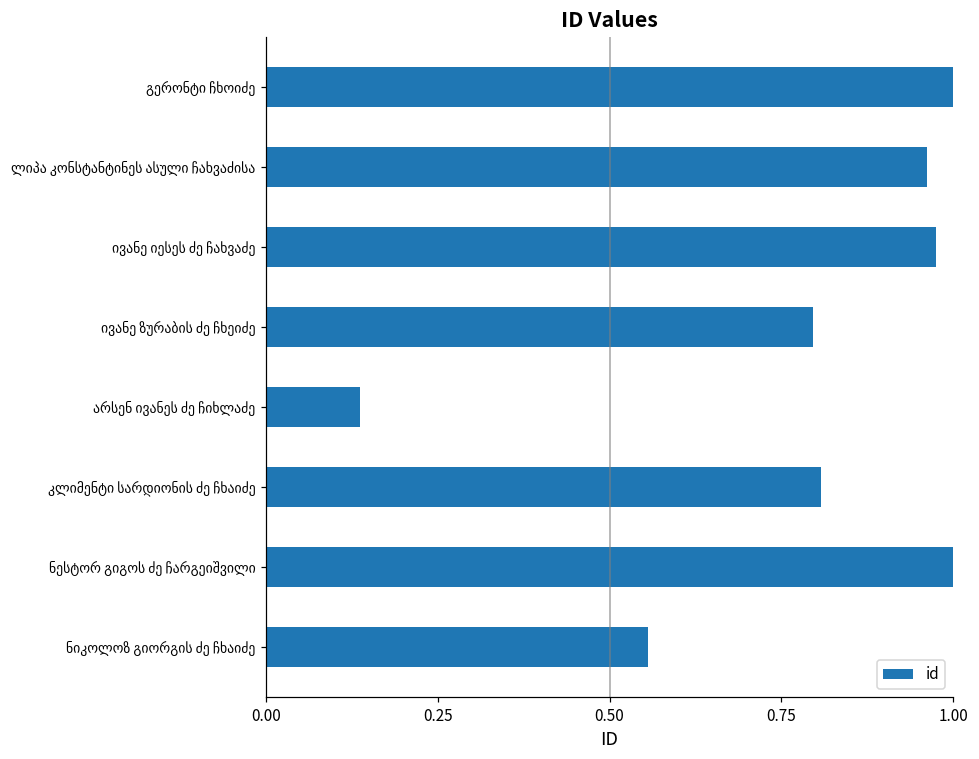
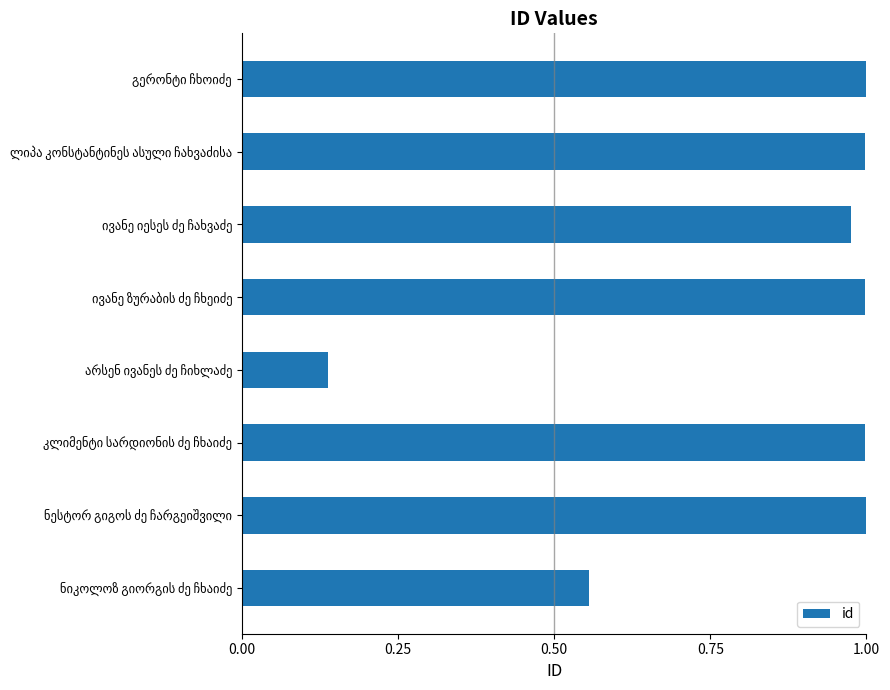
  {
    "გერონტი ჩხოიძე": 1.00,
-   "ლიპა კონსტანტინეს ასული ჩახვაძისა": 0.96,
+   "ლიპა კონსტანტინეს ასული ჩახვაძისა": 1.00,
    "ივანე იესეს ძე ჩახვაძე": 0.97,
-   "ივანე ზურაბის ძე ჩხეიძე": 0.80,
+   "ივანე ზურაბის ძე ჩხეიძე": 1.00,
    "არსენ ივანეს ძე ჩიხლაძე": 0.14,
-   "კლიმენტი სარდიონის ძე ჩხაიძე": 0.81,
+   "კლიმენტი სარდიონის ძე ჩხაიძე": 1.00,
    "ნესტორ გიგოს ძე ჩარგეიშვილი": 1.00,
    "ნიკოლოზ გიორგის ძე ჩხაიძე": 0.56
  }
